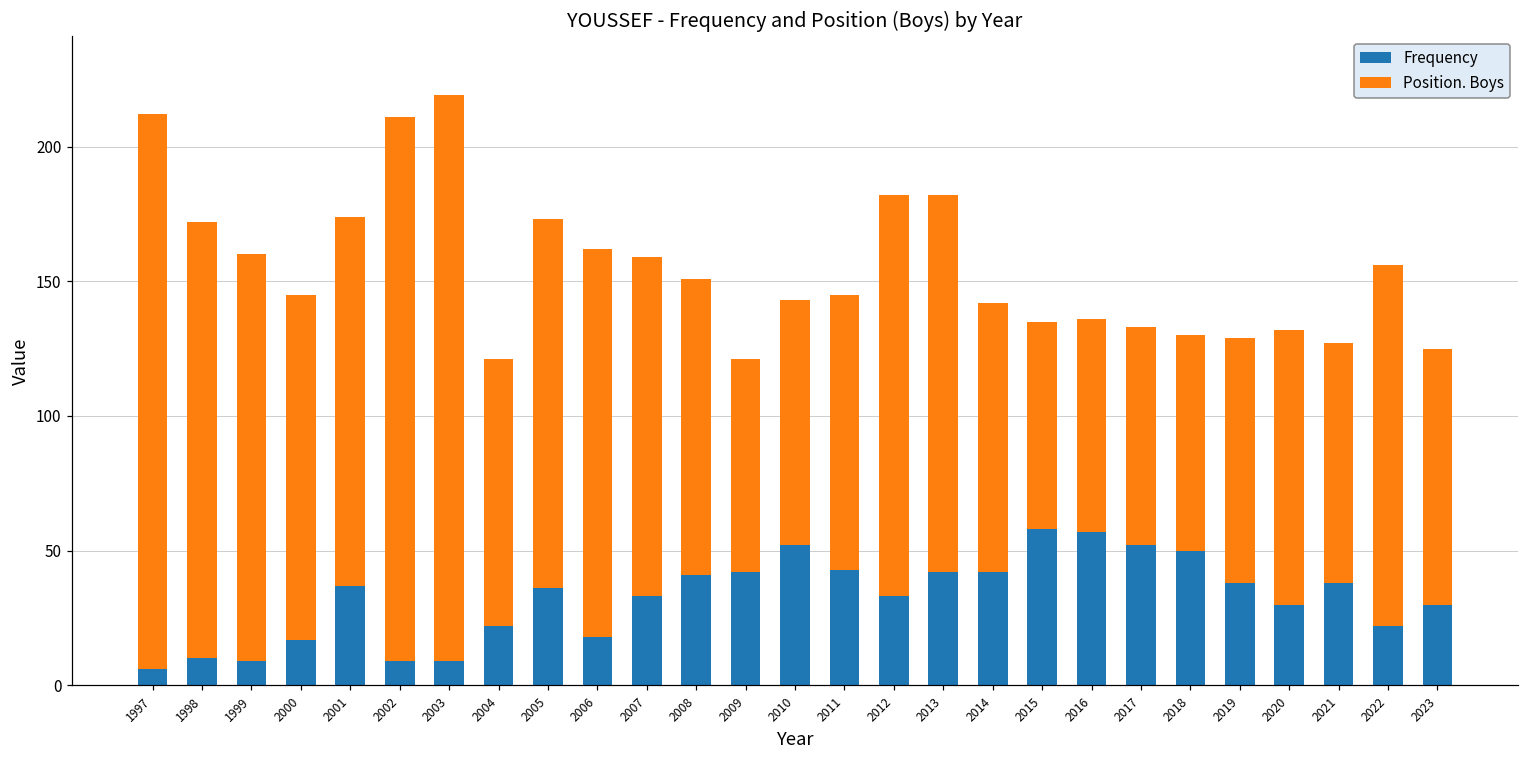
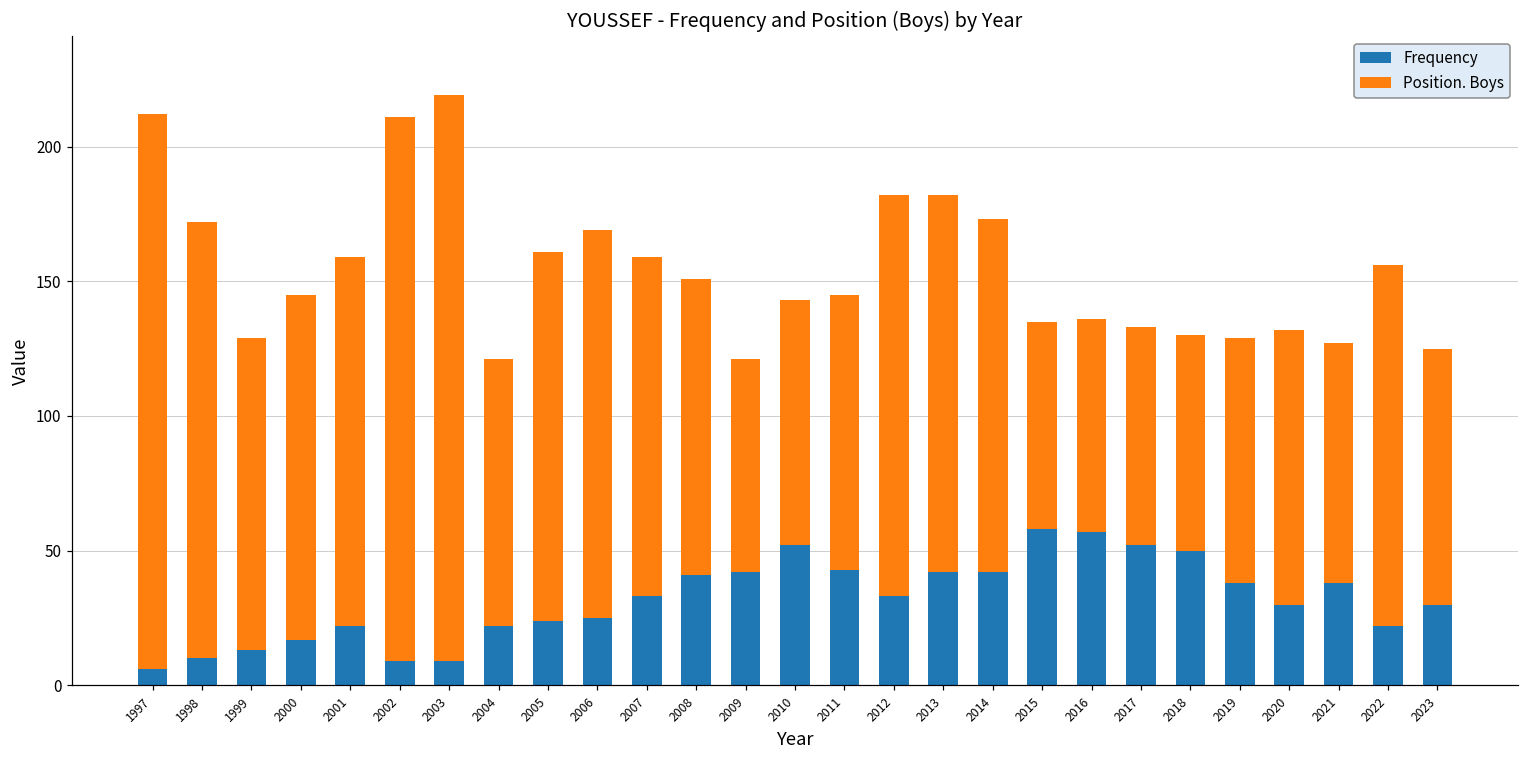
  {
    "Frequency": {
      "1997": 6,
      "1998": 10,
-     "1999": 9,
+     "1999": 13,
      "2000": 17,
-     "2001": 37,
+     "2001": 22,
      "2002": 9,
      "2003": 9,
      "2004": 22,
-     "2005": 36,
-     "2006": 18,
+     "2005": 24,
+     "2006": 25,
      "2007": 33,
      "2008": 41,
      "2009": 42,
      "2010": 52,
      "2011": 43,
      "2012": 33,
      "2013": 42,
      "2014": 42,
      "2015": 58,
      "2016": 57,
      "2017": 52,
      "2018": 50,
      "2019": 38,
      "2020": 30,
      "2021": 38,
      "2022": 22,
      "2023": 30
    },
    "Position. Boys": {
      "1997": 206,
      "1998": 162,
-     "1999": 151,
+     "1999": 116,
      "2000": 128,
      "2001": 137,
      "2002": 202,
      "2003": 210,
      "2004": 99,
      "2005": 137,
      "2006": 144,
      "2007": 126,
      "2008": 110,
      "2009": 79,
      "2010": 91,
      "2011": 102,
      "2012": 149,
      "2013": 140,
-     "2014": 100,
+     "2014": 131,
      "2015": 77,
      "2016": 79,
      "2017": 81,
      "2018": 80,
      "2019": 91,
      "2020": 102,
      "2021": 89,
      "2022": 134,
      "2023": 95
    }
  }
